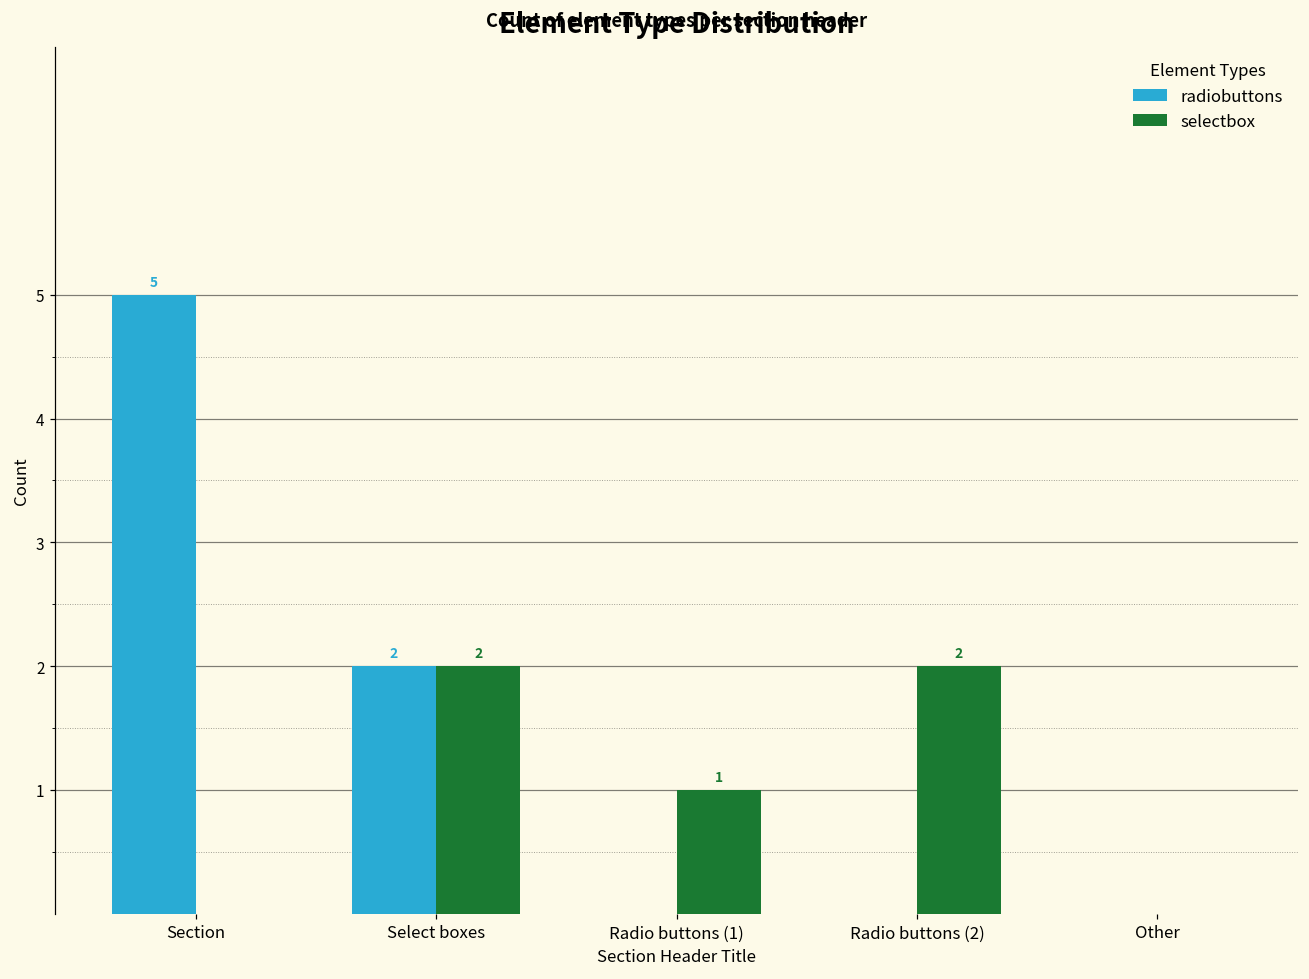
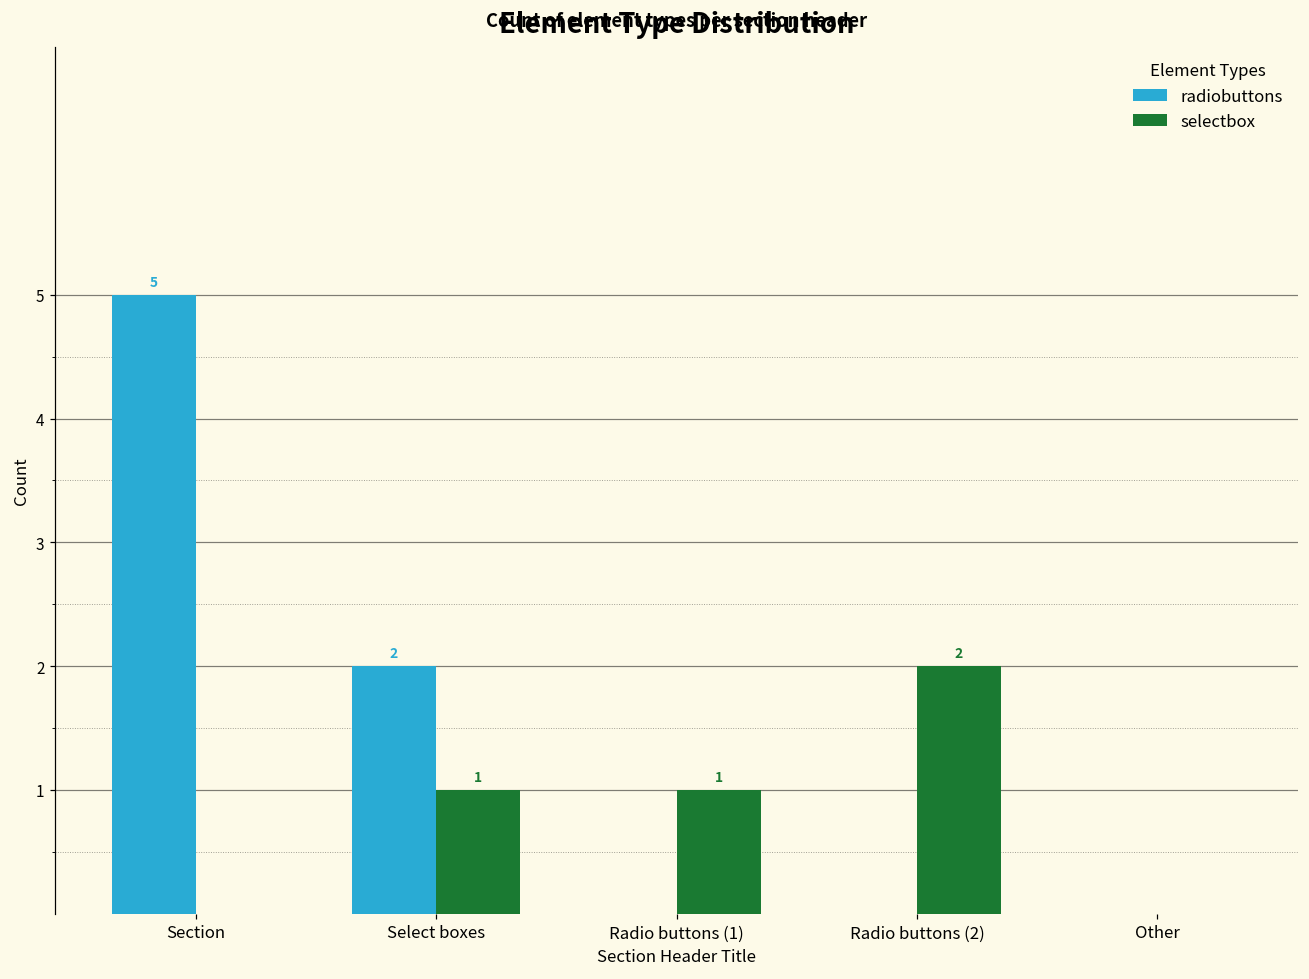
  {
    "radiobuttons": {
      "Section": 5,
      "Select boxes": 2
    },
    "selectbox": {
-     "Select boxes": 2,
+     "Select boxes": 1,
      "Radio buttons (1)": 1,
      "Radio buttons (2)": 2
    }
  }
